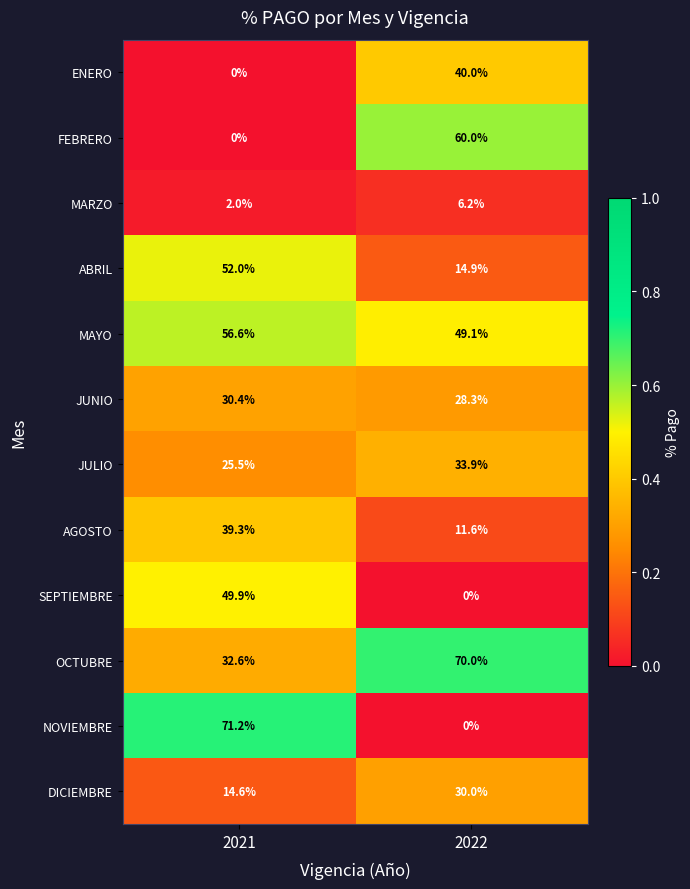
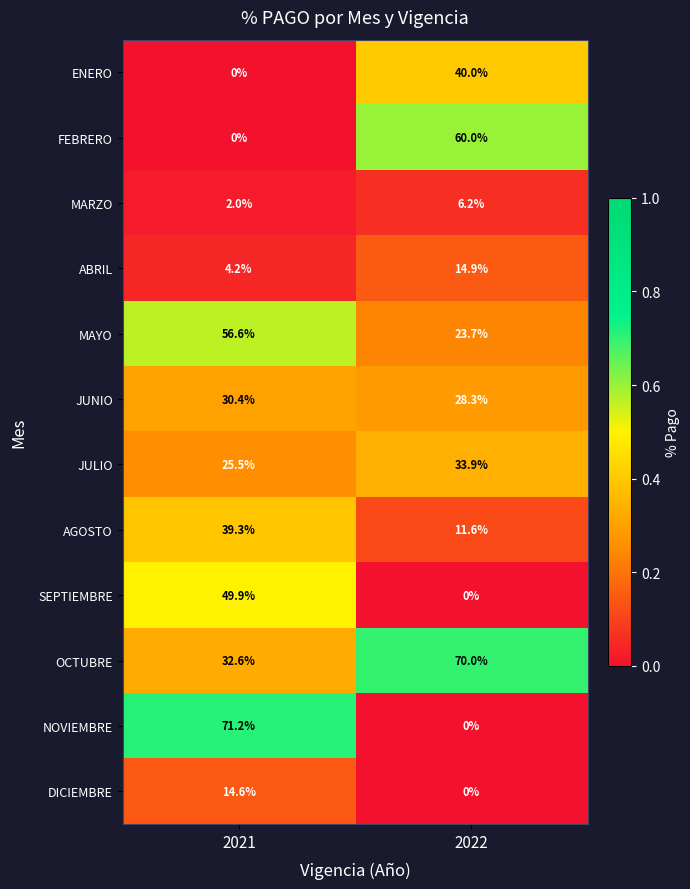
  {
    "ENERO": {
      "2021": "0%",
      "2022": "40.0%"
    },
    "FEBRERO": {
      "2021": "0%",
      "2022": "60.0%"
    },
    "MARZO": {
      "2021": "2.0%",
      "2022": "6.2%"
    },
    "ABRIL": {
-     "2021": "52.0%",
+     "2021": "4.2%",
      "2022": "14.9%"
    },
    "MAYO": {
      "2021": "56.6%",
-     "2022": "49.1%"
+     "2022": "23.7%"
    },
    "JUNIO": {
      "2021": "30.4%",
      "2022": "28.3%"
    },
    "JULIO": {
      "2021": "25.5%",
      "2022": "33.9%"
    },
    "AGOSTO": {
      "2021": "39.3%",
      "2022": "11.6%"
    },
    "SEPTIEMBRE": {
      "2021": "49.9%",
      "2022": "0%"
    },
    "OCTUBRE": {
      "2021": "32.6%",
      "2022": "70.0%"
    },
    "NOVIEMBRE": {
      "2021": "71.2%",
      "2022": "0%"
    },
    "DICIEMBRE": {
      "2021": "14.6%",
-     "2022": "30.0%"
+     "2022": "0%"
    }
  }
